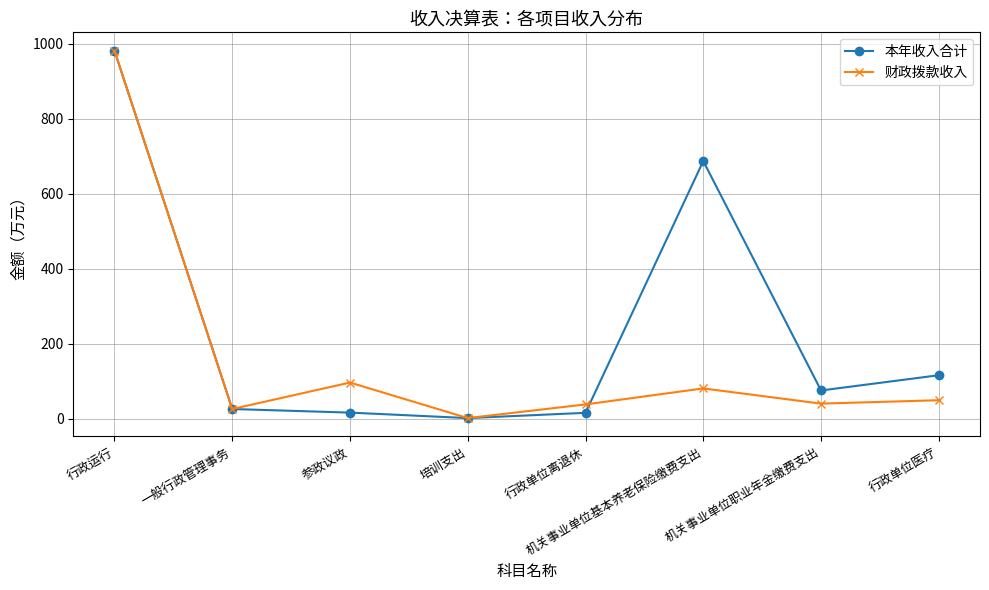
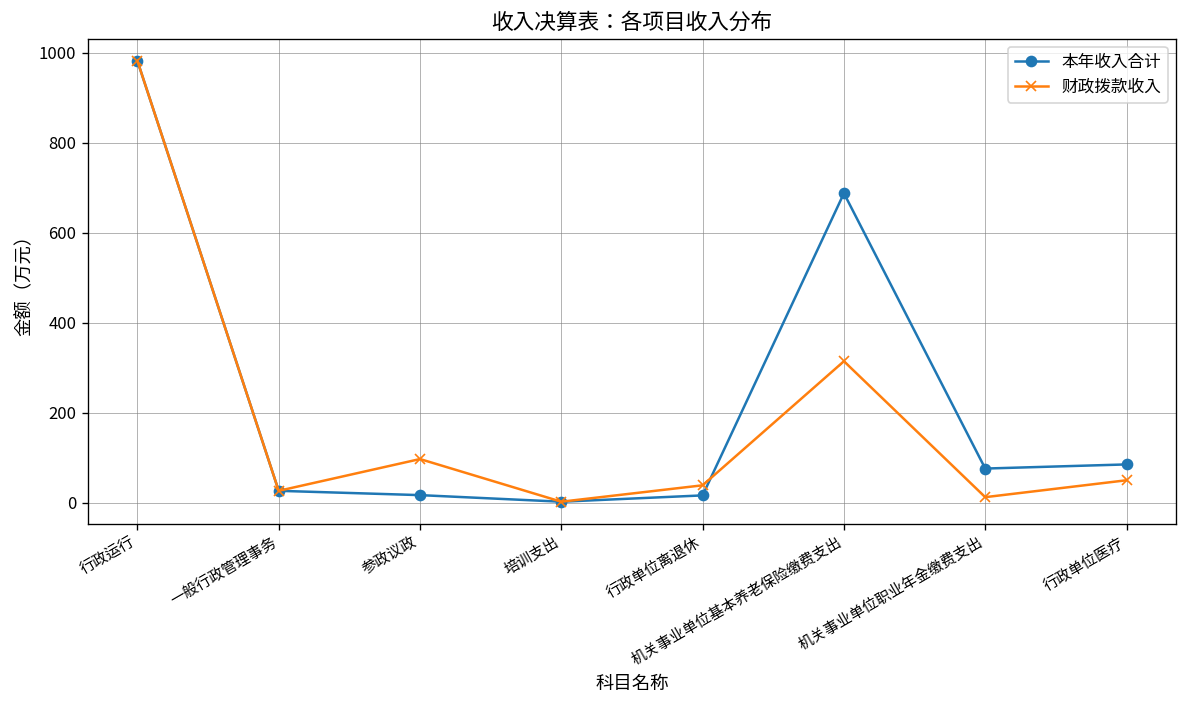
  {
    "本年收入合计": {
      "参政议政": 20,
      "行政单位离退休": 20,
      "机关事业单位基本养老保险缴费支出": 690,
      "机关事业单位职业年金缴费支出": 80,
-     "行政单位医疗": 120
+     "行政单位医疗": 80
    },
    "财政拨款收入": {
      "参政议政": 100,
      "行政单位离退休": 40,
-     "机关事业单位基本养老保险缴费支出": 80,
-     "机关事业单位职业年金缴费支出": 40,
+     "机关事业单位基本养老保险缴费支出": 310,
+     "机关事业单位职业年金缴费支出": 10,
      "行政单位医疗": 50
    }
  }
